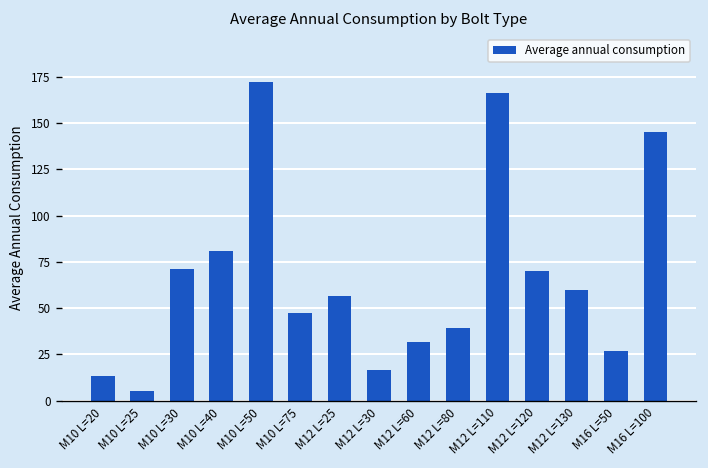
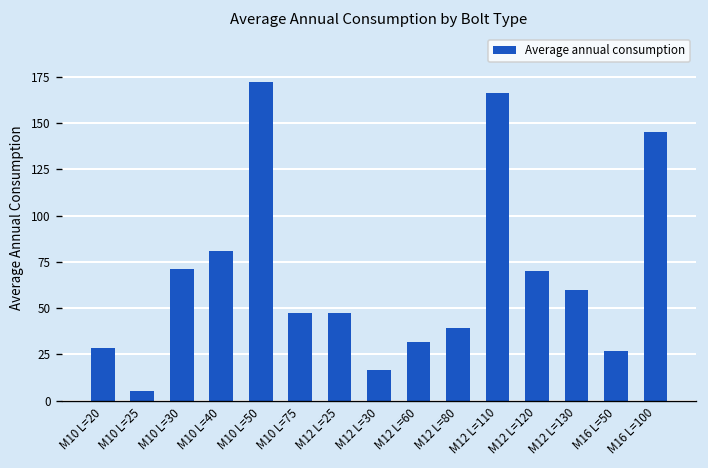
  {
-   "M10 L=20": 14,
+   "M10 L=20": 29,
    "M10 L=25": 5,
    "M10 L=30": 71,
    "M10 L=40": 81,
    "M10 L=50": 172,
    "M10 L=75": 48,
-   "M12 L=25": 57,
+   "M12 L=25": 48,
    "M12 L=30": 17,
    "M12 L=60": 32,
    "M12 L=80": 39,
    "M12 L=110": 166,
    "M12 L=120": 70,
    "M12 L=130": 60,
    "M16 L=50": 27,
    "M16 L=100": 145
  }
